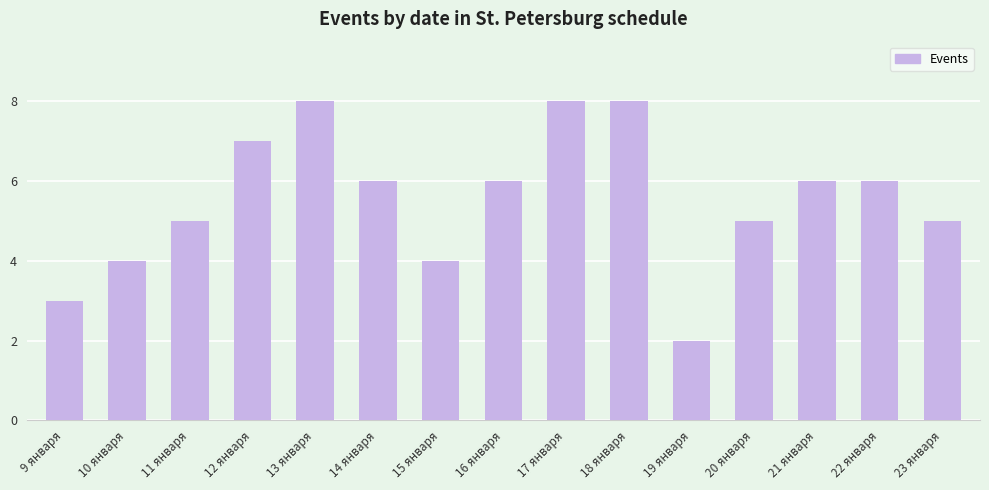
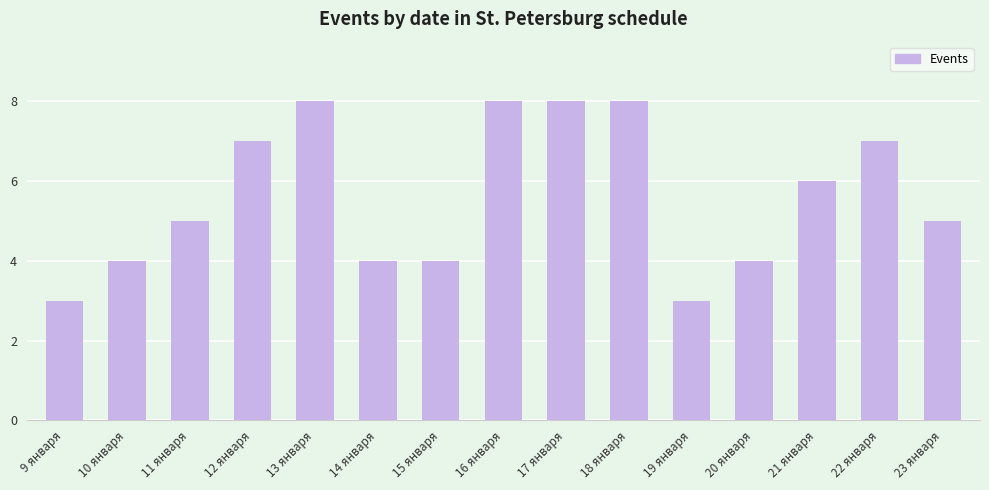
  {
    "9 января": 3,
    "10 января": 4,
    "11 января": 5,
    "12 января": 7,
    "13 января": 8,
-   "14 января": 6,
+   "14 января": 4,
    "15 января": 4,
-   "16 января": 6,
+   "16 января": 8,
    "17 января": 8,
    "18 января": 8,
-   "19 января": 2,
-   "20 января": 5,
+   "19 января": 3,
+   "20 января": 4,
    "21 января": 6,
-   "22 января": 6,
+   "22 января": 7,
    "23 января": 5
  }
